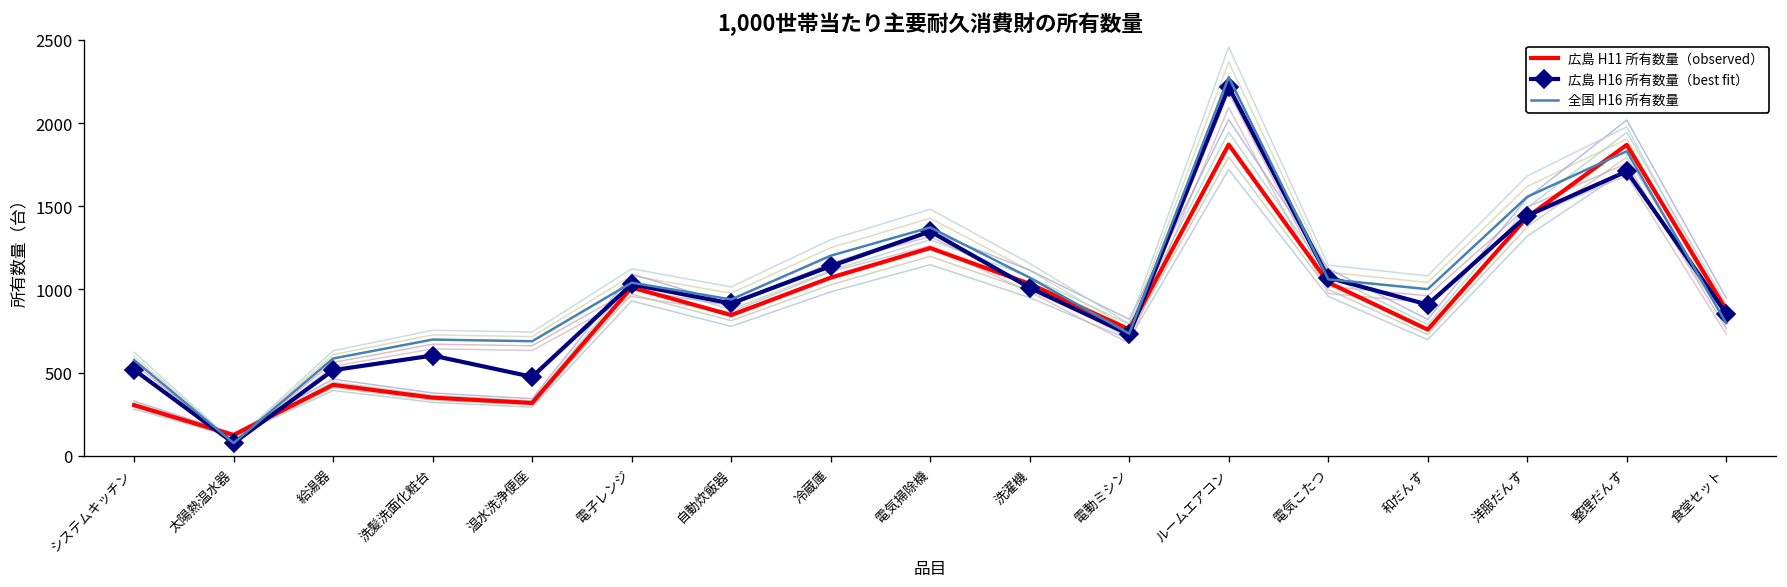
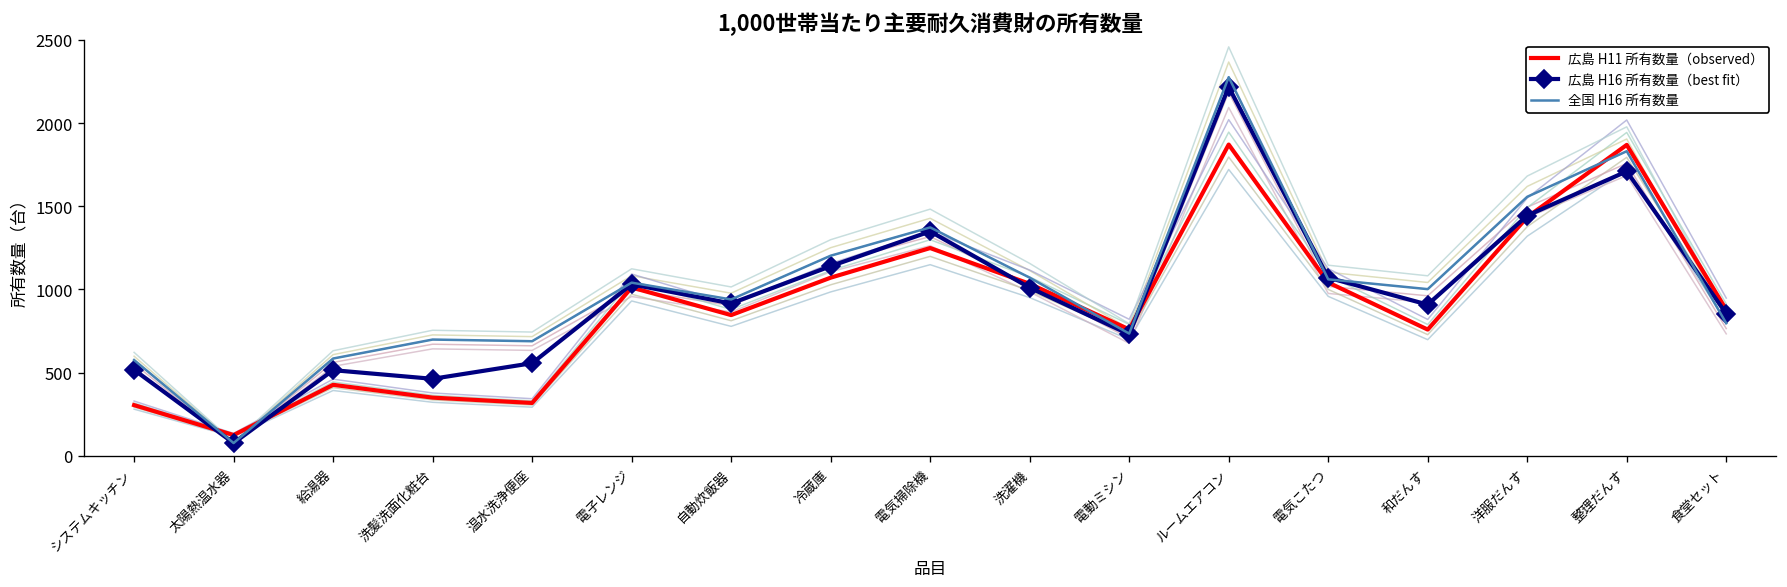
  {
    "広島 H11 所有数量（observed）": {
      "自動炊飯器": 850,
      "冷蔵庫": 1070,
      "ルームエアコン": 1870,
      "電気こたつ": 1040,
      "和だんす": 760,
      "整理だんす": 1870
    },
    "全国 H16 所有数量": {
      "システムキッチン": 580,
      "給湯器": 590,
      "洗髪洗面化粧台": 700,
      "温水洗浄便座": 690,
      "自動炊飯器": 940,
      "冷蔵庫": 1200,
      "電気掃除機": 1370,
      "ルームエアコン": 2280,
      "和だんす": 1000,
      "整理だんす": 1830
    },
    "広島 H16 所有数量（best fit）": {
      "給湯器": 520,
-     "洗髪洗面化粧台": 600,
-     "温水洗浄便座": 480,
+     "洗髪洗面化粧台": 460,
+     "温水洗浄便座": 560,
      "ルームエアコン": 2220
    }
  }
